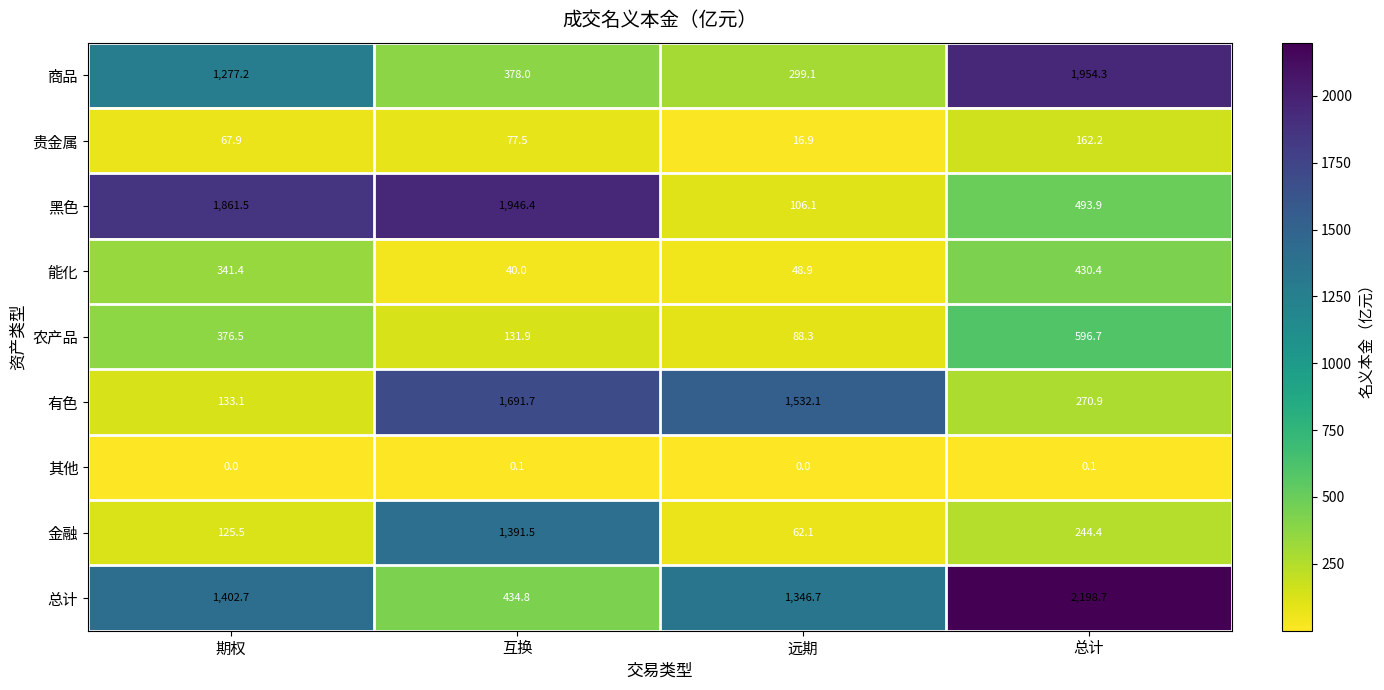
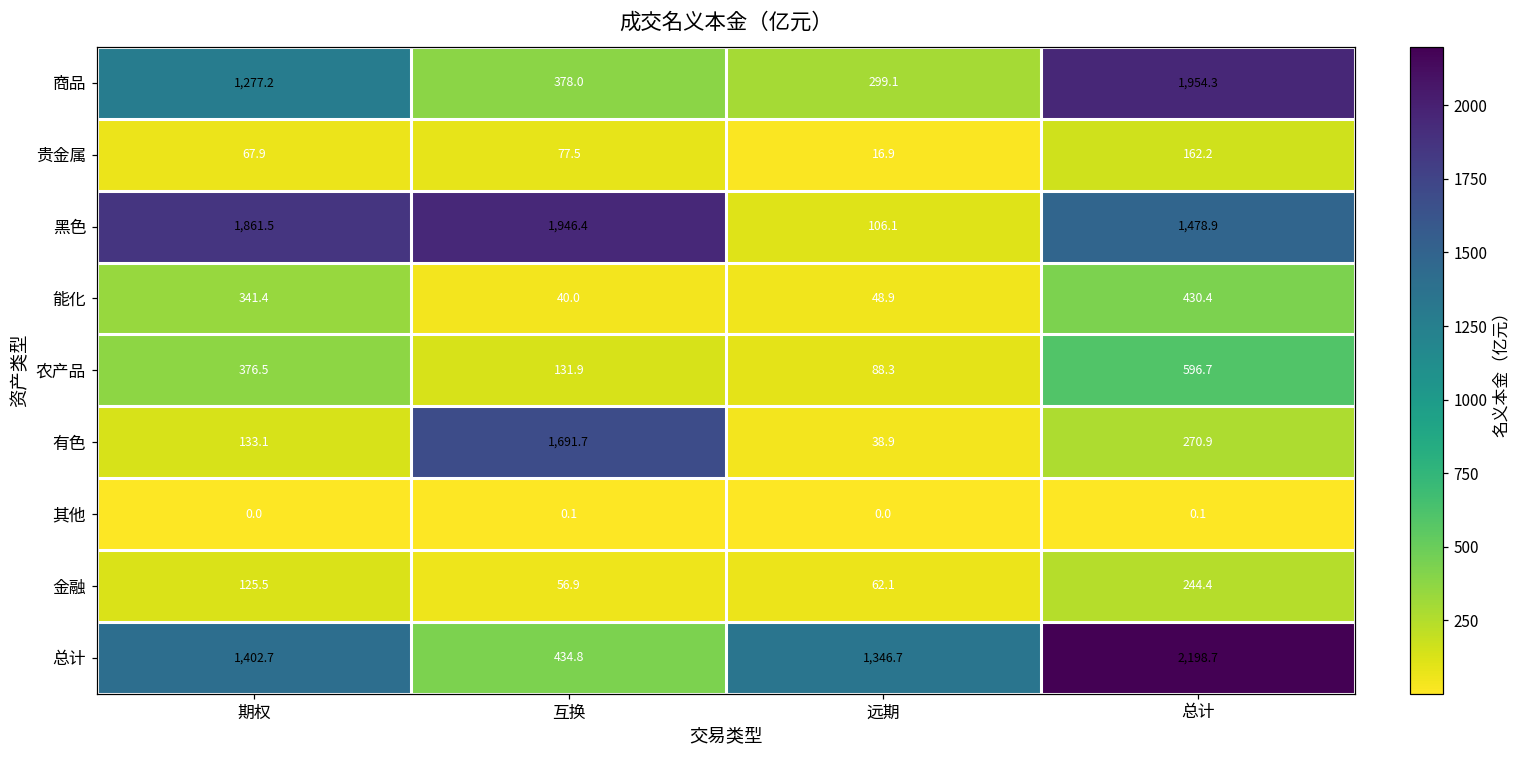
  {
    "商品": {
      "期权": "1,277.2",
      "互换": "378.0",
      "远期": "299.1",
      "总计": "1,954.3"
    },
    "贵金属": {
      "期权": "67.9",
      "互换": "77.5",
      "远期": "16.9",
      "总计": "162.2"
    },
    "黑色": {
      "期权": "1,861.5",
      "互换": "1,946.4",
      "远期": "106.1",
-     "总计": "493.9"
+     "总计": "1,478.9"
    },
    "能化": {
      "期权": "341.4",
      "互换": "40.0",
      "远期": "48.9",
      "总计": "430.4"
    },
    "农产品": {
      "期权": "376.5",
      "互换": "131.9",
      "远期": "88.3",
      "总计": "596.7"
    },
    "有色": {
      "期权": "133.1",
      "互换": "1,691.7",
-     "远期": "1,532.1",
+     "远期": "38.9",
      "总计": "270.9"
    },
    "其他": {
      "期权": "0.0",
      "互换": "0.1",
      "远期": "0.0",
      "总计": "0.1"
    },
    "金融": {
      "期权": "125.5",
-     "互换": "1,391.5",
+     "互换": "56.9",
      "远期": "62.1",
      "总计": "244.4"
    },
    "总计": {
      "期权": "1,402.7",
      "互换": "434.8",
      "远期": "1,346.7",
      "总计": "2,198.7"
    }
  }
